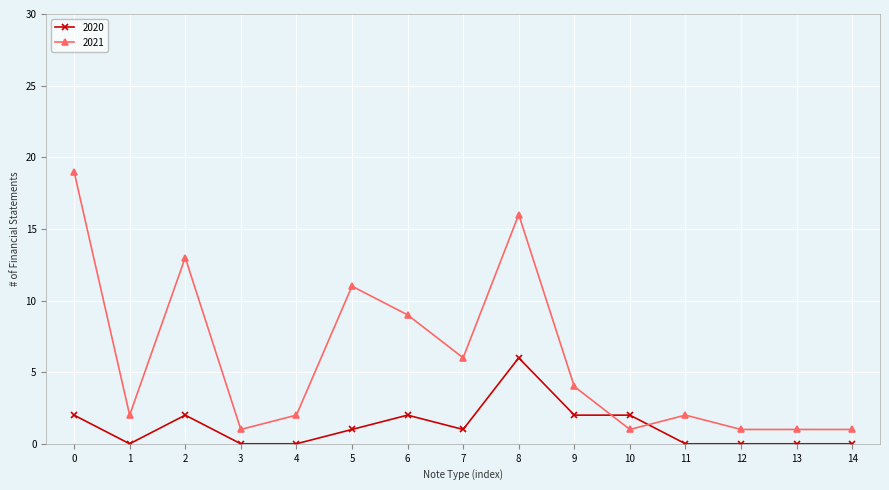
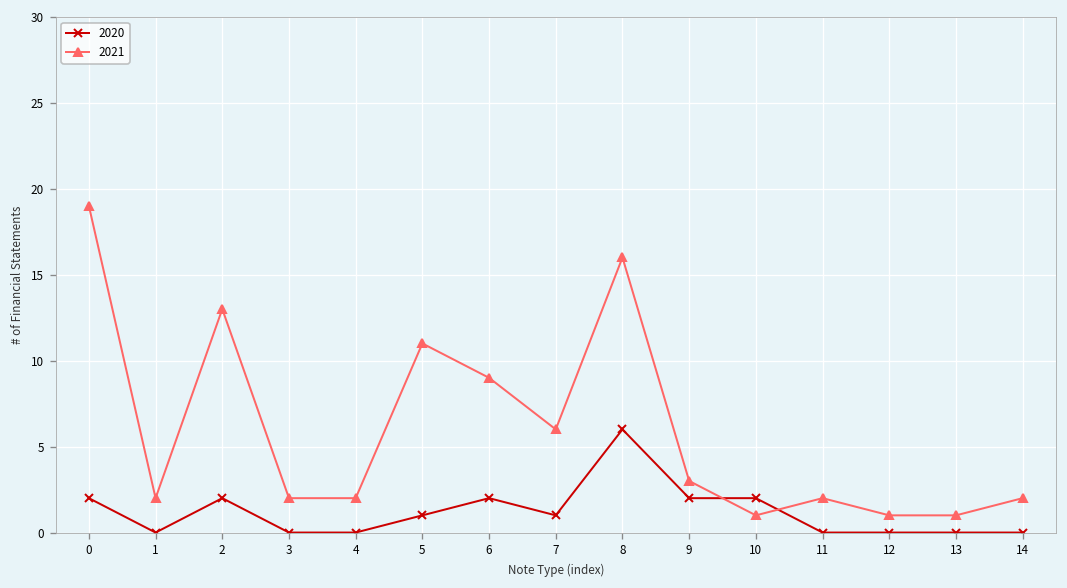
  {
    "2020": {
      "0": 2,
      "1": 0,
      "2": 2,
      "3": 0,
      "4": 0,
      "5": 1,
      "6": 2,
      "7": 1,
      "8": 6,
      "9": 2,
      "10": 2,
      "11": 0,
      "12": 0,
      "13": 0,
      "14": 0
    },
    "2021": {
      "0": 19,
      "1": 2,
      "2": 13,
-     "3": 1,
+     "3": 2,
      "4": 2,
      "5": 11,
      "6": 9,
      "7": 6,
      "8": 16,
-     "9": 4,
+     "9": 3,
      "10": 1,
      "11": 2,
      "12": 1,
      "13": 1,
-     "14": 1
+     "14": 2
    }
  }
